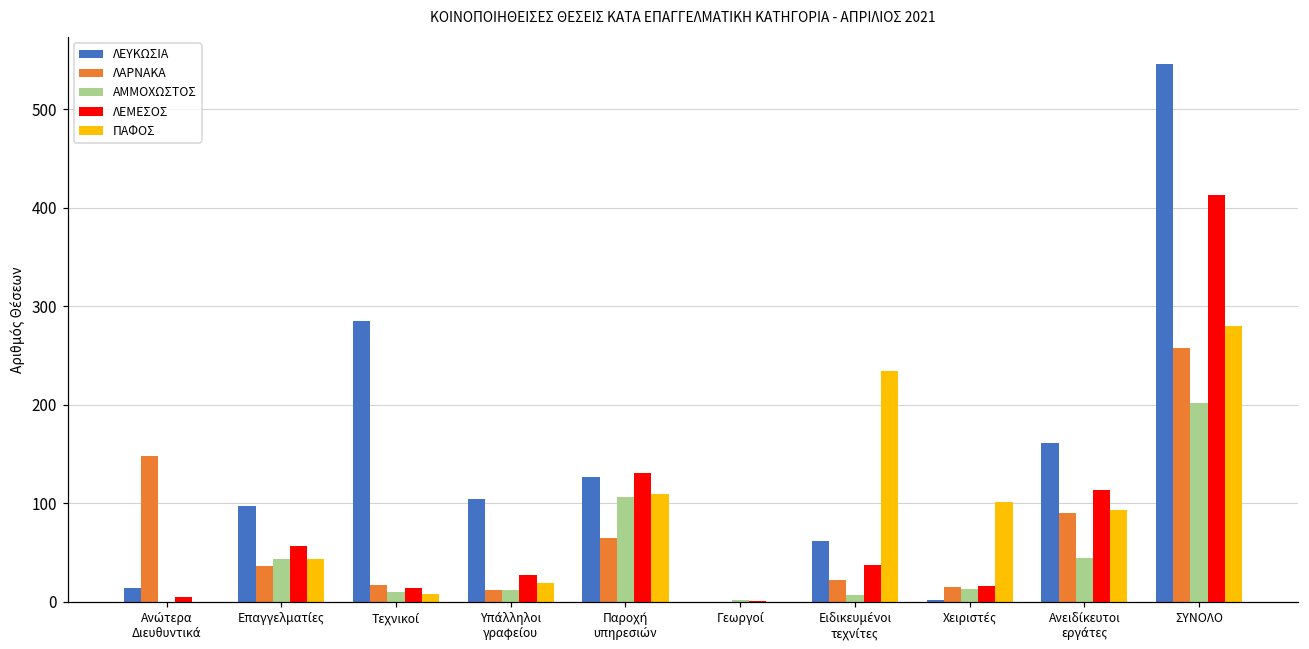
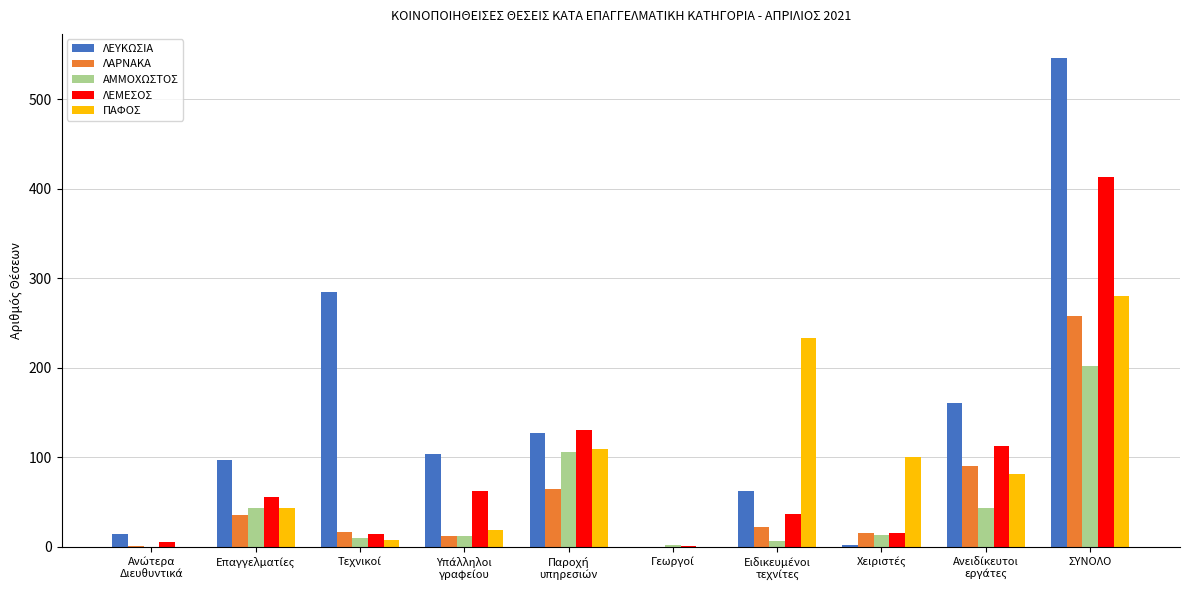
  {
    "ΛΕΥΚΩΣΙΑ": {
      "Ανώτερα Διευθυντικά": 10,
      "Επαγγελματίες": 100,
      "Τεχνικοί": 290,
      "Υπάλληλοι γραφείου": 100,
      "Παροχή υπηρεσιών": 130,
      "Γεωργοί": 0,
      "Ειδικευμένοι τεχνίτες": 60,
      "Ανειδίκευτοι εργάτες": 160,
      "ΣΥΝΟΛΟ": 550
    },
    "ΛΑΡΝΑΚΑ": {
-     "Ανώτερα Διευθυντικά": 150,
+     "Ανώτερα Διευθυντικά": 0,
      "Επαγγελματίες": 40,
      "Τεχνικοί": 20,
      "Υπάλληλοι γραφείου": 10,
      "Παροχή υπηρεσιών": 70,
      "Γεωργοί": 0,
      "Ειδικευμένοι τεχνίτες": 20,
      "Χειριστές": 20,
      "Ανειδίκευτοι εργάτες": 90,
      "ΣΥΝΟΛΟ": 260
    },
    "ΑΜΜΟΧΩΣΤΟΣ": {
      "Ανώτερα Διευθυντικά": 0,
      "Επαγγελματίες": 40,
      "Τεχνικοί": 10,
      "Υπάλληλοι γραφείου": 10,
      "Παροχή υπηρεσιών": 110,
      "Ειδικευμένοι τεχνίτες": 10,
      "Χειριστές": 10,
      "Ανειδίκευτοι εργάτες": 40,
      "ΣΥΝΟΛΟ": 200
    },
    "ΛΕΜΕΣΟΣ": {
      "Ανώτερα Διευθυντικά": 10,
      "Επαγγελματίες": 60,
      "Τεχνικοί": 10,
-     "Υπάλληλοι γραφείου": 30,
+     "Υπάλληλοι γραφείου": 60,
      "Παροχή υπηρεσιών": 130,
      "Ειδικευμένοι τεχνίτες": 40,
      "Χειριστές": 20,
      "Ανειδίκευτοι εργάτες": 110,
      "ΣΥΝΟΛΟ": 410
    },
    "ΠΑΦΟΣ": {
      "Ανώτερα Διευθυντικά": 0,
      "Επαγγελματίες": 40,
      "Τεχνικοί": 10,
      "Υπάλληλοι γραφείου": 20,
      "Παροχή υπηρεσιών": 110,
      "Γεωργοί": 0,
      "Ειδικευμένοι τεχνίτες": 230,
      "Χειριστές": 100,
-     "Ανειδίκευτοι εργάτες": 90,
+     "Ανειδίκευτοι εργάτες": 80,
      "ΣΥΝΟΛΟ": 280
    }
  }
